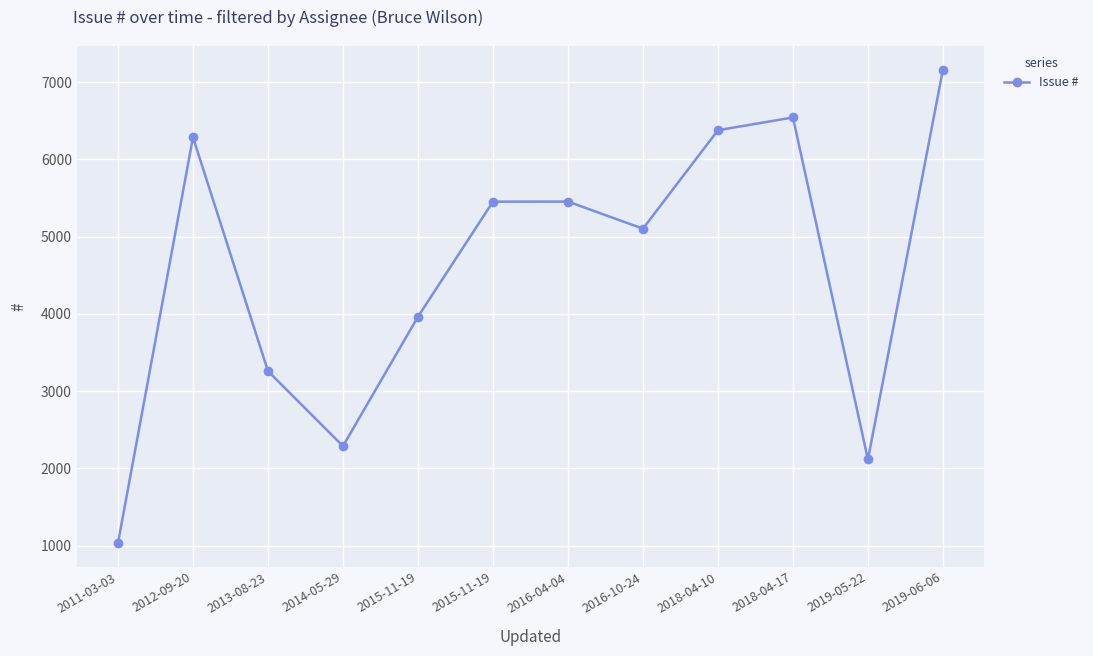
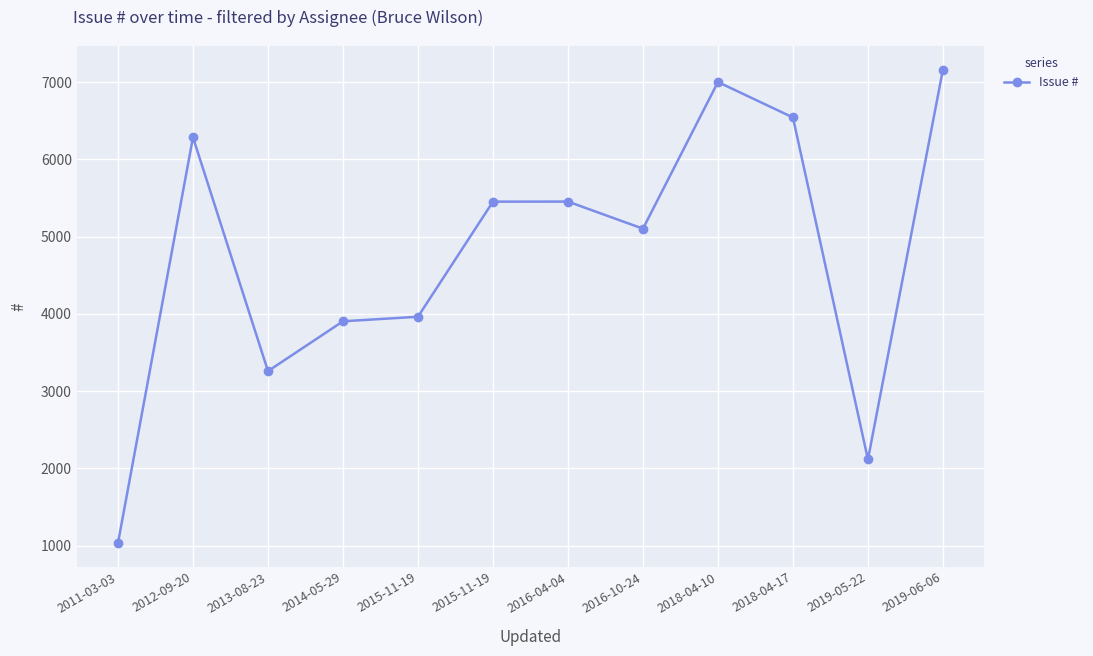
  {
    "2011-03-03": 1000,
    "2012-09-20": 6300,
    "2013-08-23": 3300,
-   "2014-05-29": 2300,
+   "2014-05-29": 3900,
    "2016-04-04": 5500,
    "2016-10-24": 5100,
-   "2018-04-10": 6400,
+   "2018-04-10": 7000,
    "2018-04-17": 6500,
    "2019-05-22": 2100,
    "2019-06-06": 7200
  }
